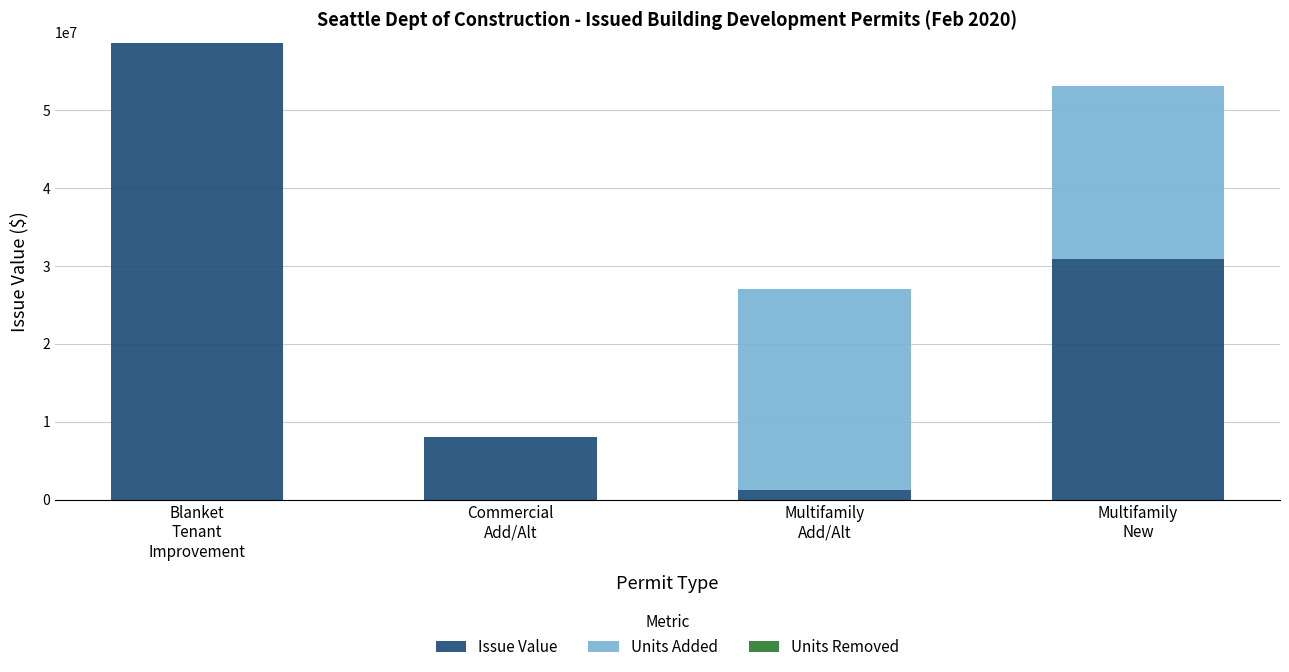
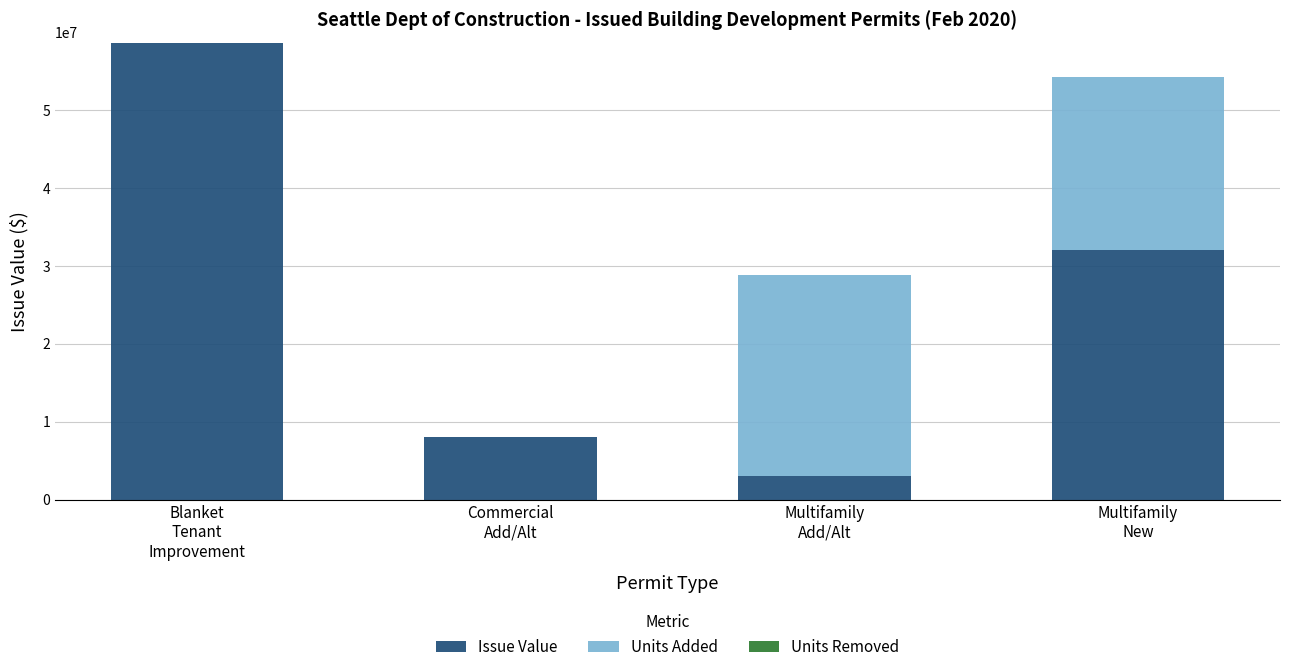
  {
    "Issue Value": {
      "Blanket Tenant Improvement": 59000000,
      "Commercial Add/Alt": 8000000,
-     "Multifamily Add/Alt": 1000000,
-     "Multifamily New": 31000000
+     "Multifamily Add/Alt": 3000000,
+     "Multifamily New": 32000000
    },
    "Units Removed": {
      "Blanket Tenant Improvement": 0,
      "Commercial Add/Alt": 0
    }
  }
